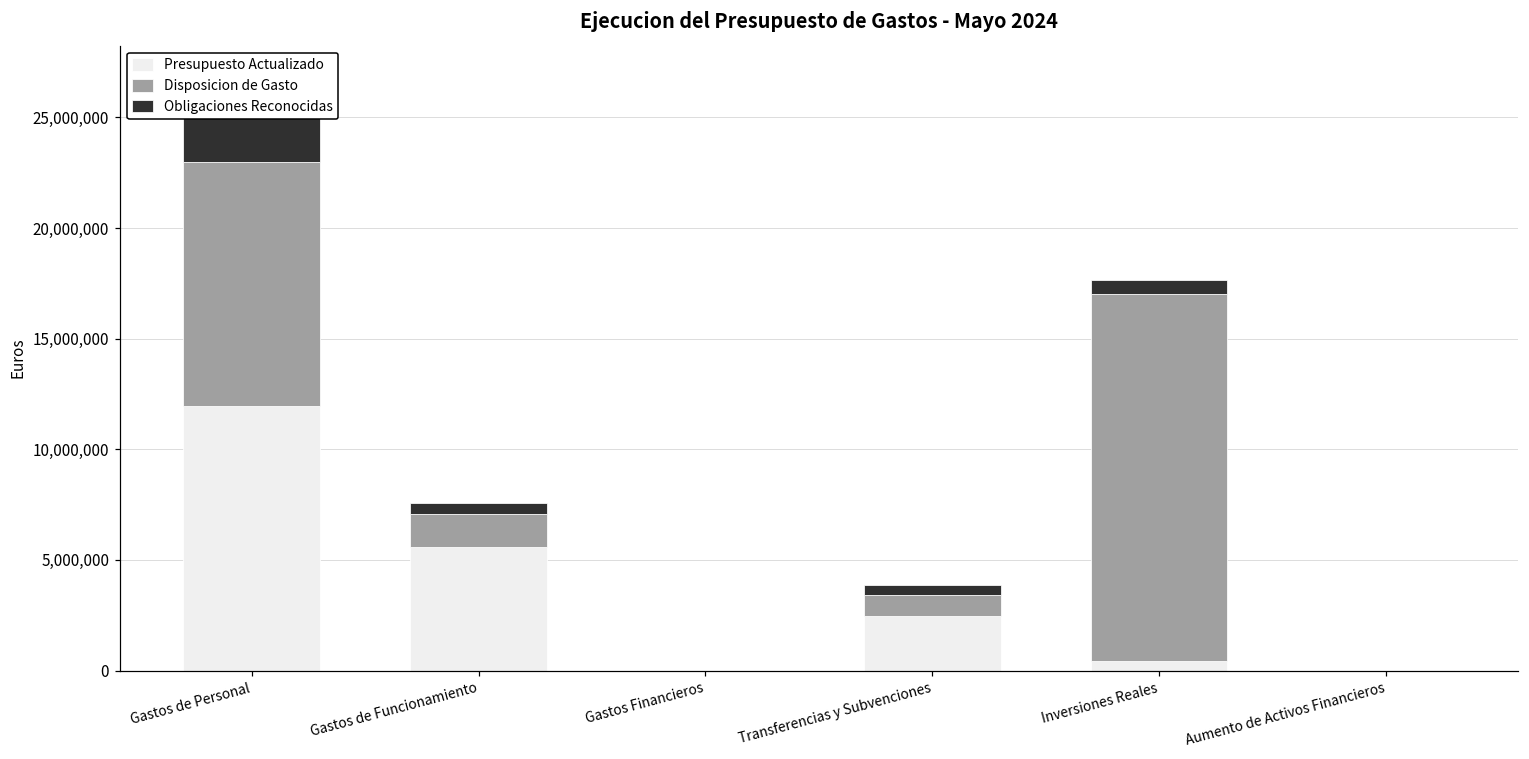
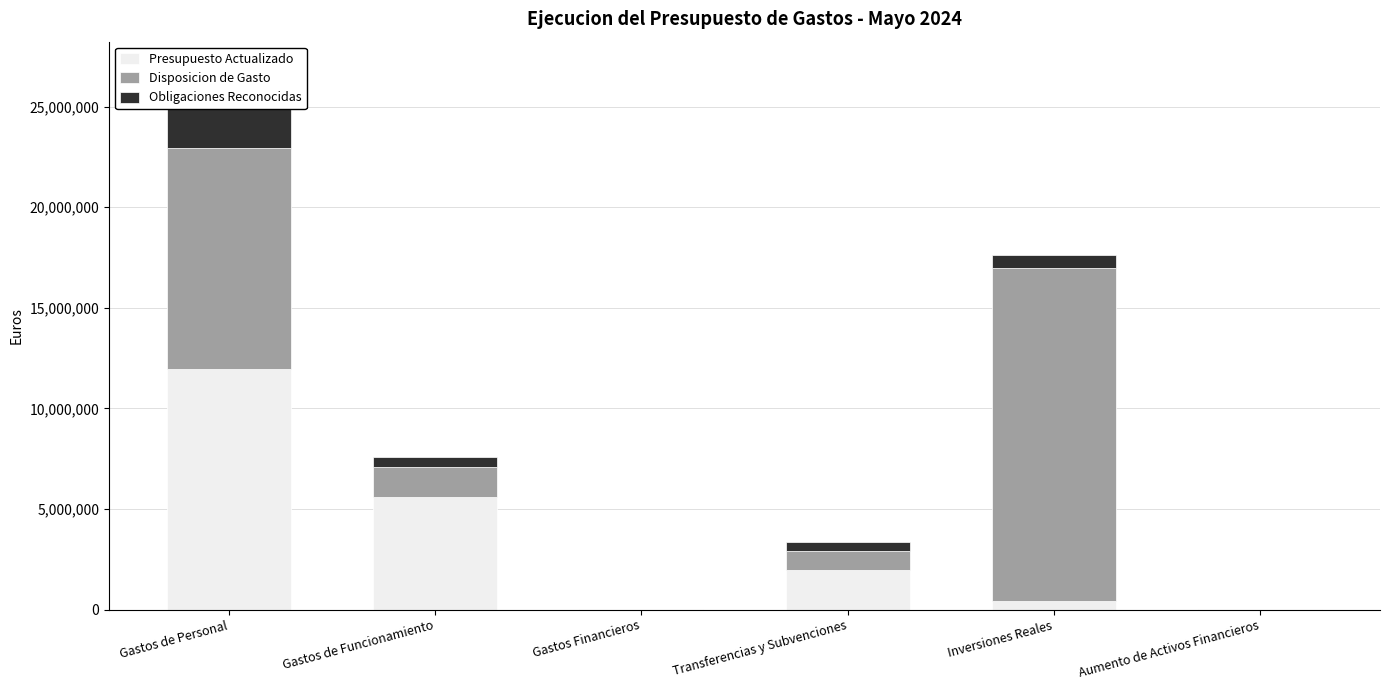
  {
    "Presupuesto Actualizado": {
      "Gastos de Personal": "11,900,000",
      "Gastos de Funcionamiento": "5,600,000",
-     "Transferencias y Subvenciones": "2,500,000",
+     "Transferencias y Subvenciones": "2,000,000",
      "Inversiones Reales": "400,000"
    },
    "Disposicion de Gasto": {
      "Gastos de Personal": "11,000,000",
      "Gastos de Funcionamiento": "1,500,000",
      "Transferencias y Subvenciones": "900,000",
      "Inversiones Reales": "16,600,000",
      "Aumento de Activos Financieros": "0"
    },
    "Obligaciones Reconocidas": {
      "Gastos de Funcionamiento": "500,000",
      "Transferencias y Subvenciones": "400,000",
      "Inversiones Reales": "600,000",
      "Aumento de Activos Financieros": "0"
    }
  }
